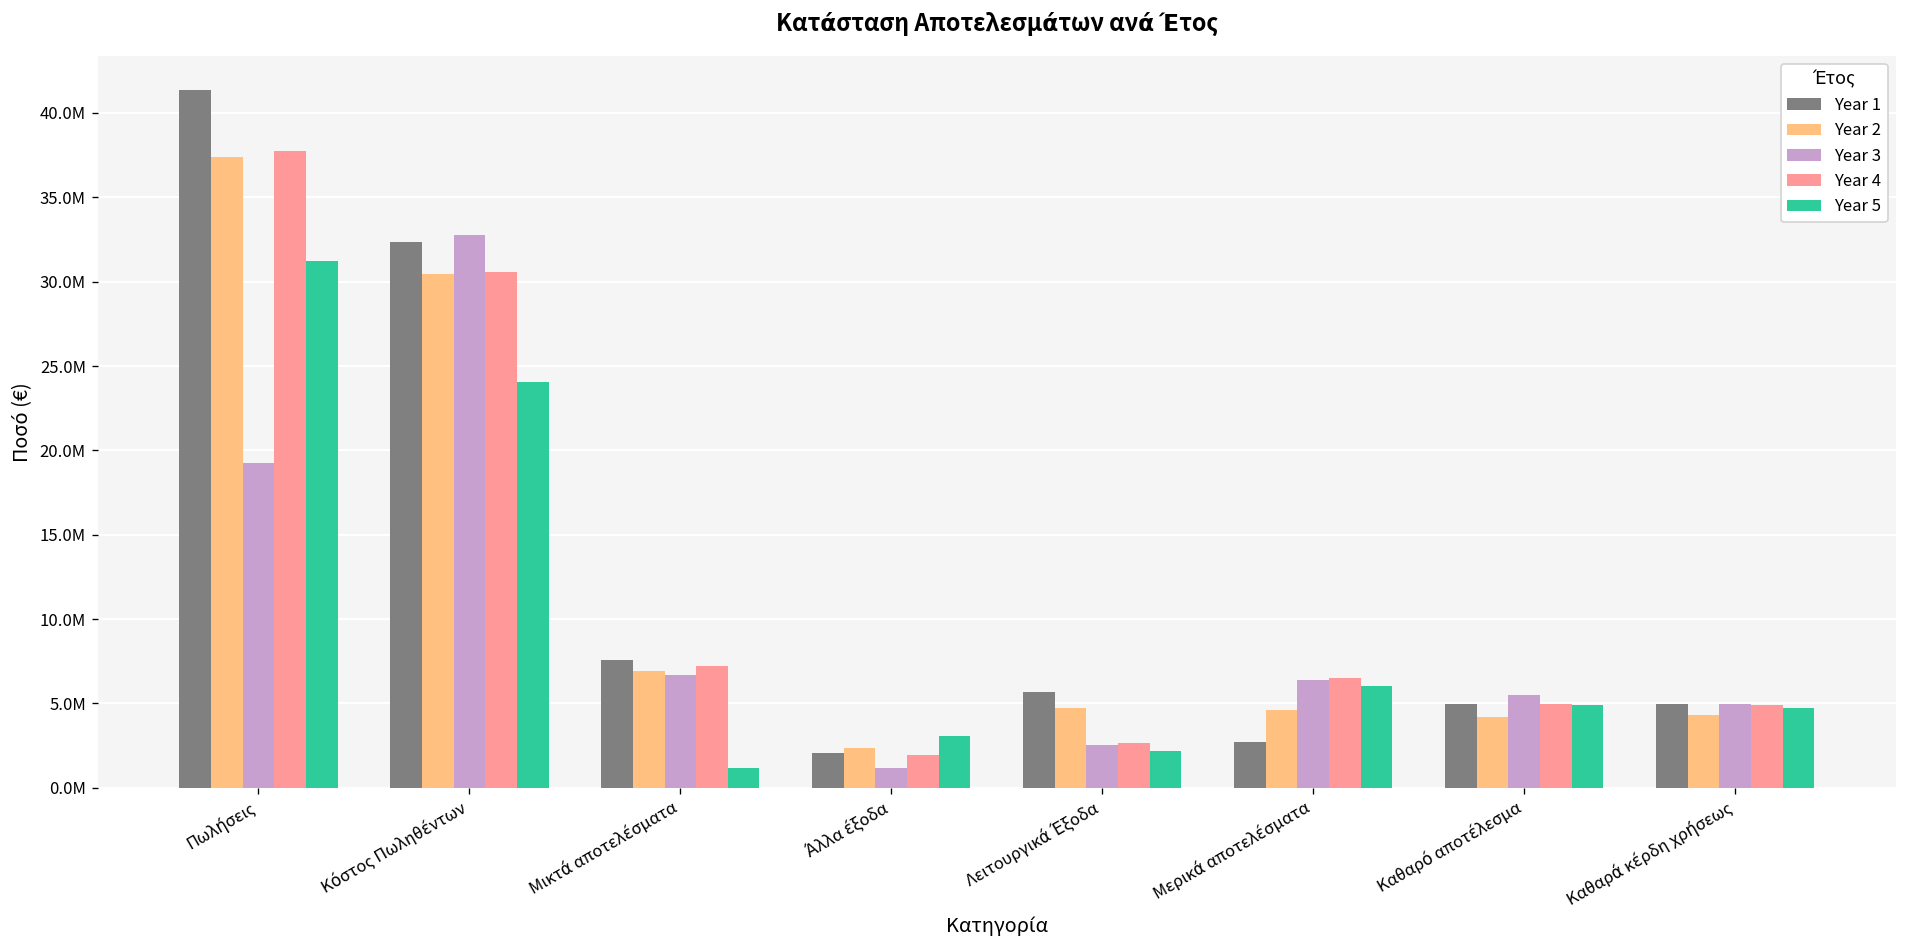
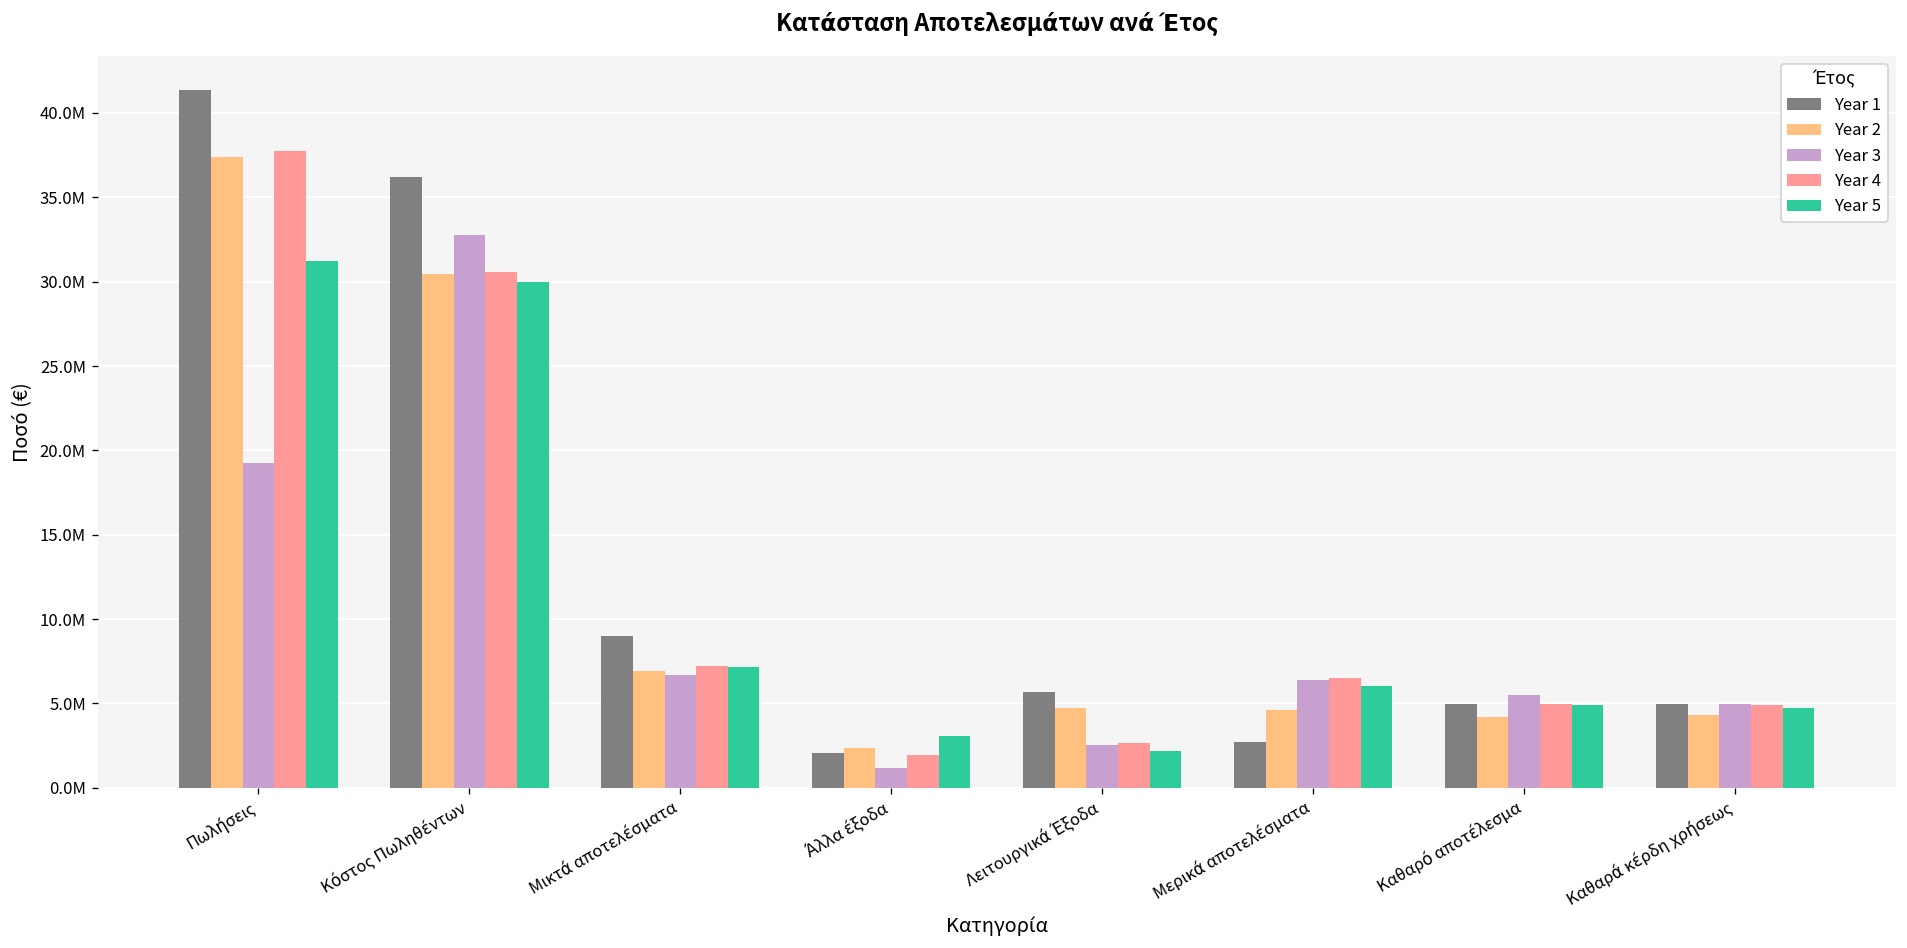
  {
    "Year 1": {
      "Πωλήσεις": 41300000,
-     "Κόστος Πωληθέντων": 32300000,
-     "Μικτά αποτελέσματα": 7600000,
+     "Κόστος Πωληθέντων": 36200000,
+     "Μικτά αποτελέσματα": 9000000,
      "Άλλα έξοδα": 2000000,
      "Λειτουργικά Έξοδα": 5700000,
      "Μερικά αποτελέσματα": 2700000,
      "Καθαρό αποτέλεσμα": 5000000,
      "Καθαρά κέρδη χρήσεως": 5000000
    },
    "Year 3": {
      "Πωλήσεις": 19200000,
      "Κόστος Πωληθέντων": 32700000,
      "Μικτά αποτελέσματα": 6700000,
      "Άλλα έξοδα": 1200000,
      "Λειτουργικά Έξοδα": 2600000,
      "Μερικά αποτελέσματα": 6400000,
      "Καθαρό αποτέλεσμα": 5500000,
      "Καθαρά κέρδη χρήσεως": 5000000
    },
    "Year 5": {
      "Πωλήσεις": 31200000,
-     "Κόστος Πωληθέντων": 24100000,
-     "Μικτά αποτελέσματα": 1200000,
+     "Κόστος Πωληθέντων": 30000000,
+     "Μικτά αποτελέσματα": 7100000,
      "Άλλα έξοδα": 3100000,
      "Λειτουργικά Έξοδα": 2200000,
      "Μερικά αποτελέσματα": 6000000,
      "Καθαρό αποτέλεσμα": 4900000,
      "Καθαρά κέρδη χρήσεως": 4700000
    }
  }
